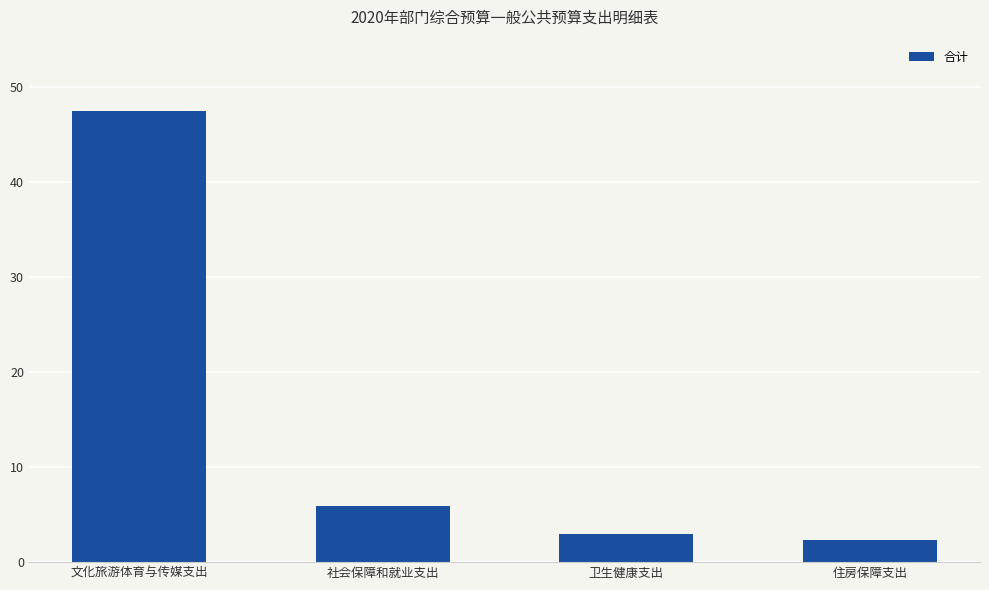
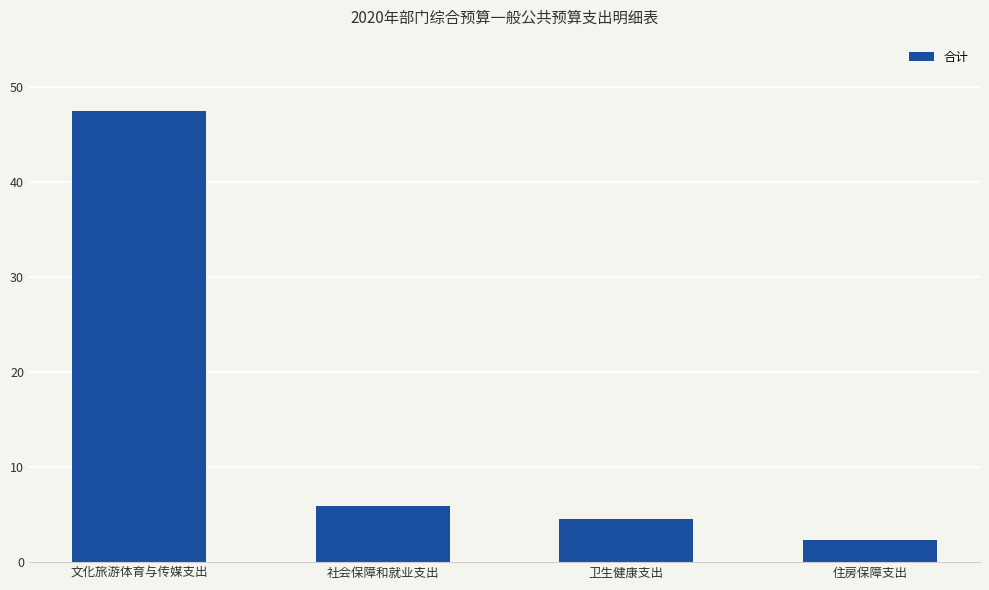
  {
    "文化旅游体育与传媒支出": 47,
    "社会保障和就业支出": 6,
-   "卫生健康支出": 3,
+   "卫生健康支出": 5,
    "住房保障支出": 2
  }
